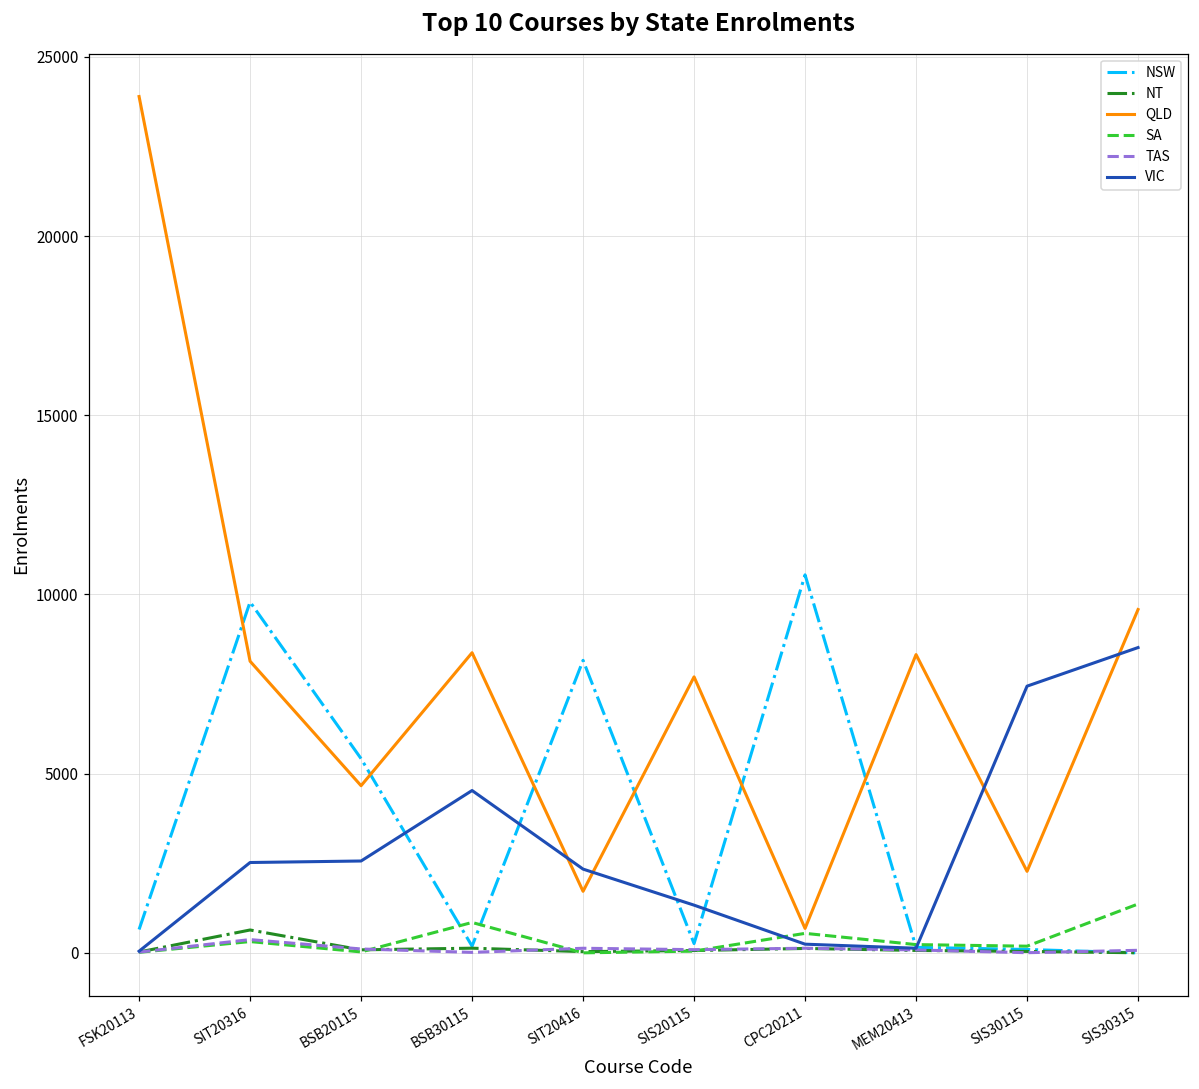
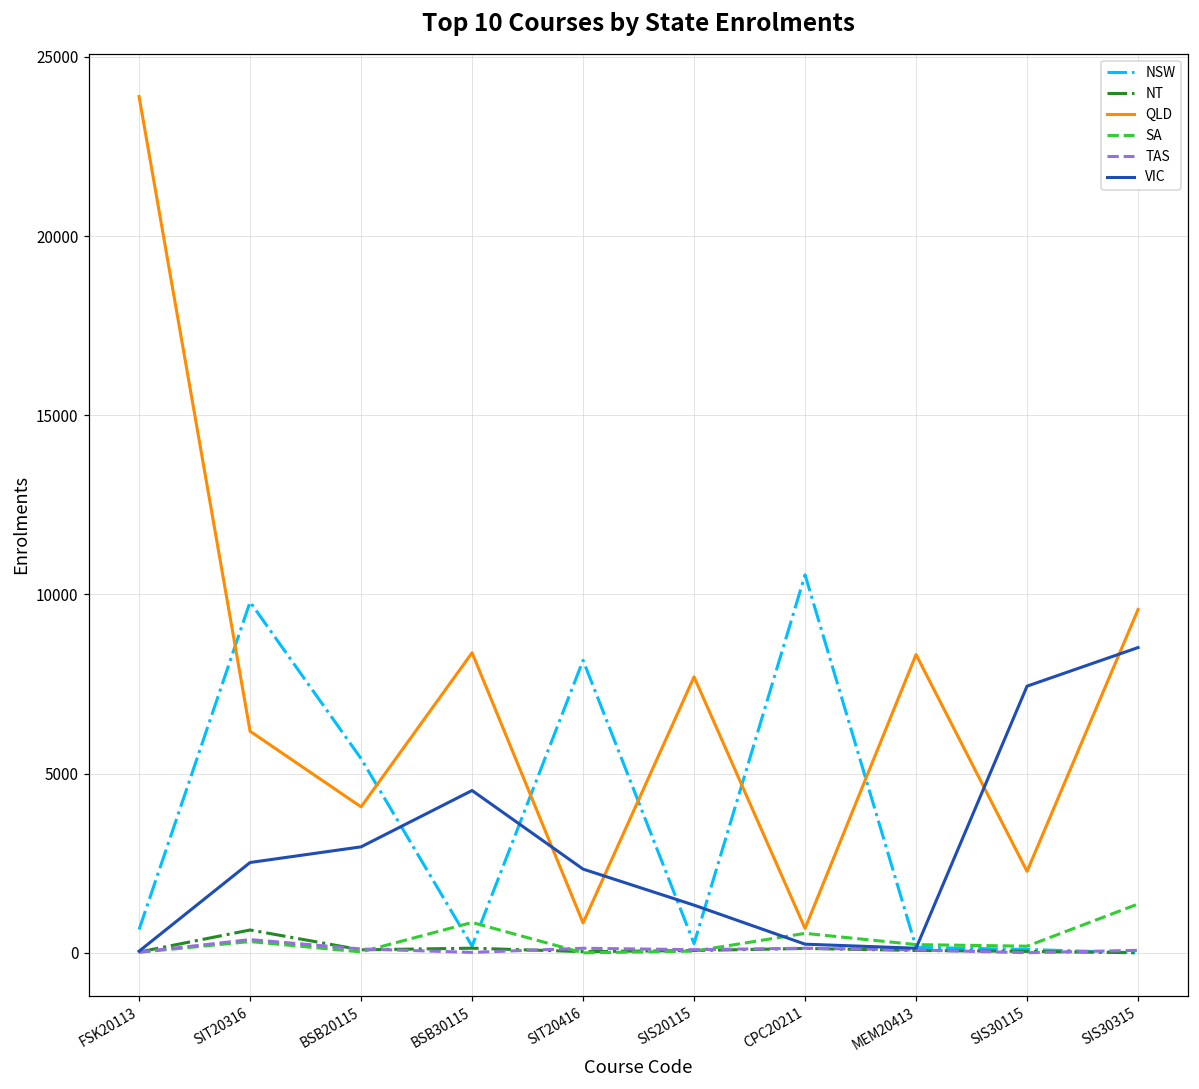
  {
    "NSW": {
      "FSK20113": 700,
      "SIT20316": 9800,
      "BSB20115": 5400,
      "SIT20416": 8200,
      "SIS20115": 300,
      "CPC20211": 10500
    },
    "NT": {
      "SIT20316": 600
    },
    "QLD": {
      "FSK20113": 23900,
-     "SIT20316": 8100,
-     "BSB20115": 4700,
+     "SIT20316": 6200,
+     "BSB20115": 4100,
      "BSB30115": 8400,
-     "SIT20416": 1700,
+     "SIT20416": 800,
      "SIS20115": 7700,
      "CPC20211": 700,
      "MEM20413": 8300,
      "SIS30115": 2300,
      "SIS30315": 9600
    },
    "SA": {
      "BSB30115": 800,
      "CPC20211": 500,
      "SIS30115": 200,
      "SIS30315": 1400
    },
    "TAS": {
      "BSB30115": 0,
      "SIT20416": 100
    },
    "VIC": {
      "SIT20316": 2500,
-     "BSB20115": 2600,
+     "BSB20115": 3000,
      "BSB30115": 4500,
      "SIT20416": 2300,
      "SIS20115": 1300,
      "CPC20211": 200,
      "SIS30115": 7400,
      "SIS30315": 8500
    }
  }
